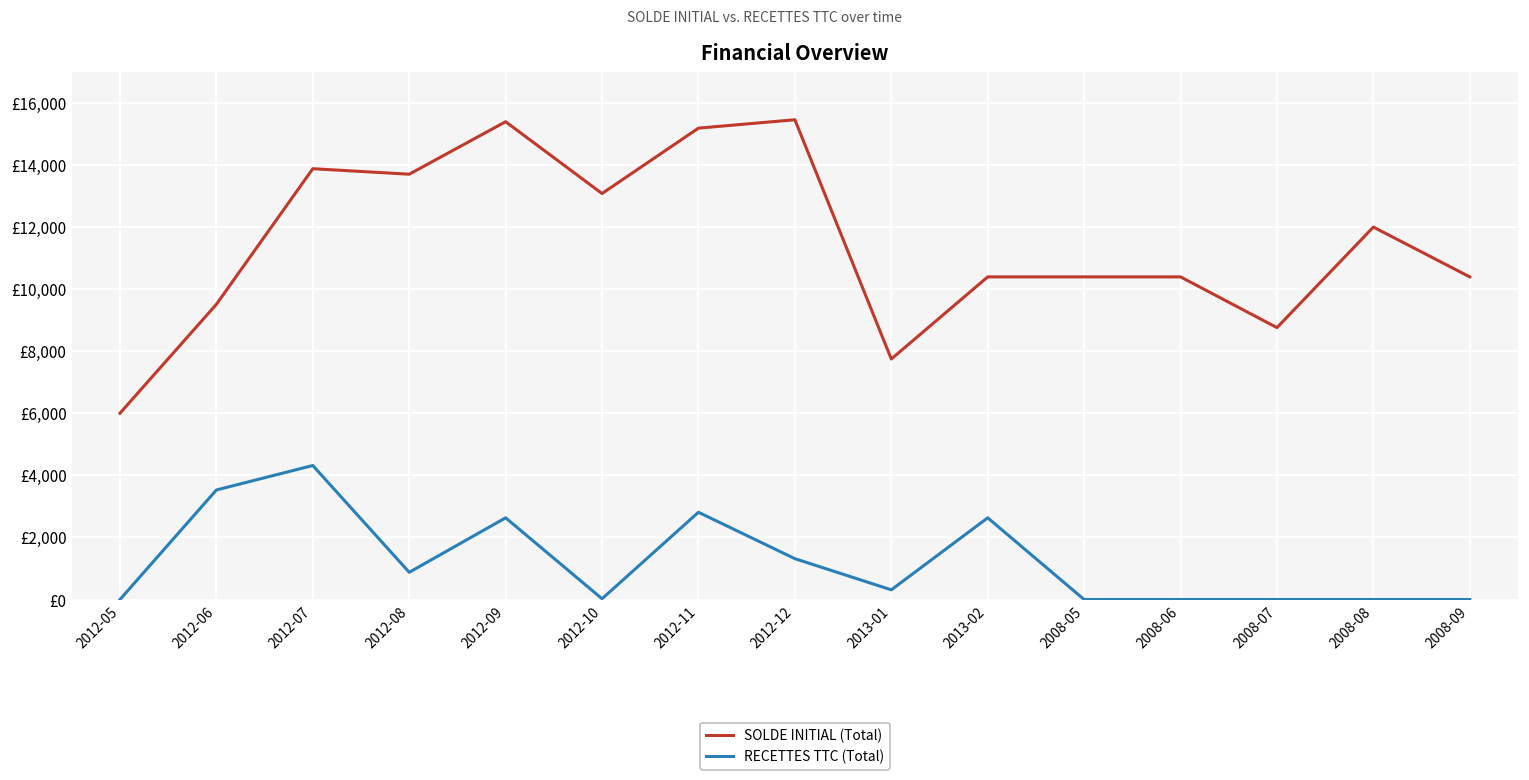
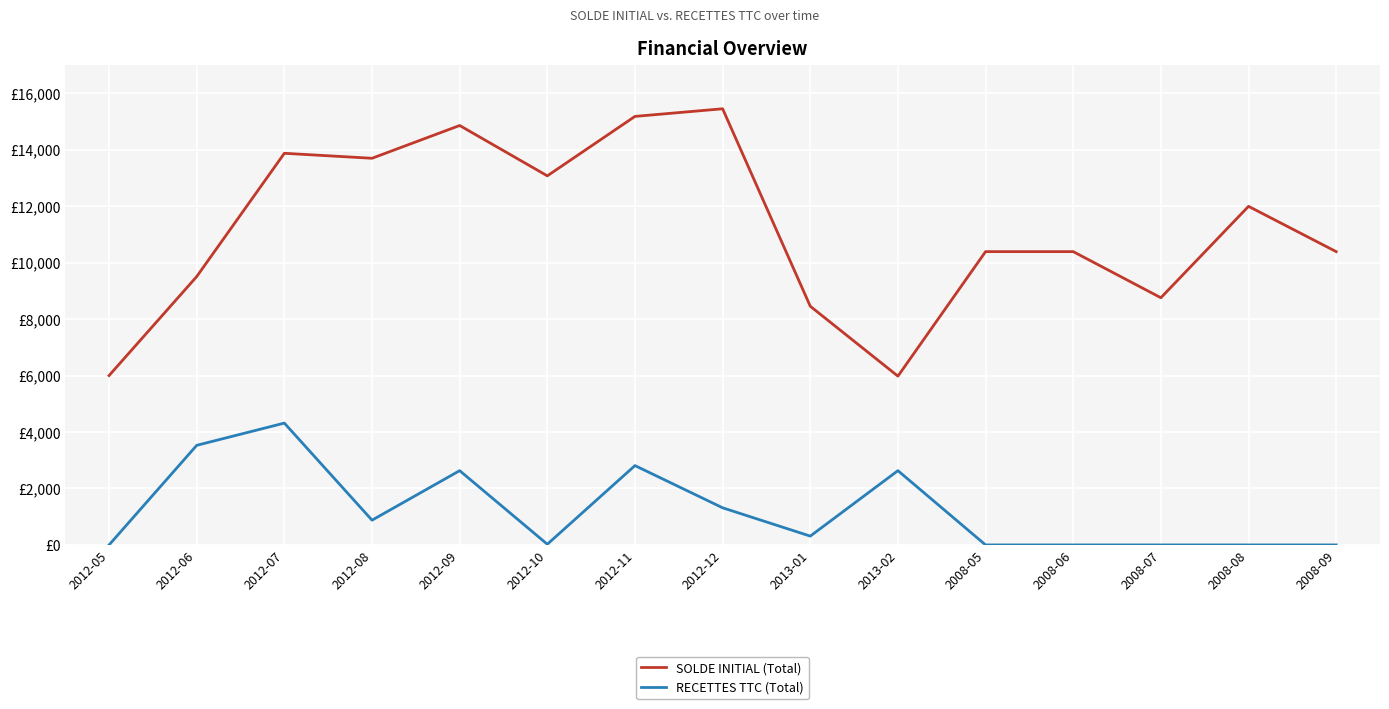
  {
    "SOLDE INITIAL (Total)": {
      "2012-05": "£6,000",
      "2012-06": "£9,500",
      "2012-07": "£13,900",
      "2012-08": "£13,700",
-     "2012-09": "£15,400",
+     "2012-09": "£14,900",
      "2012-10": "£13,100",
      "2012-11": "£15,200",
      "2012-12": "£15,500",
-     "2013-01": "£7,700",
-     "2013-02": "£10,400",
+     "2013-01": "£8,500",
+     "2013-02": "£6,000",
      "2008-05": "£10,400",
      "2008-06": "£10,400",
      "2008-07": "£8,800",
      "2008-08": "£12,000",
      "2008-09": "£10,400"
    },
    "RECETTES TTC (Total)": {
      "2012-05": "£0",
      "2012-06": "£3,500",
      "2012-07": "£4,300",
      "2012-08": "£900",
      "2012-09": "£2,600",
      "2012-10": "£0",
      "2012-11": "£2,800",
      "2012-12": "£1,300",
      "2013-01": "£300",
      "2013-02": "£2,600",
      "2008-05": "£0",
      "2008-06": "£0",
      "2008-07": "£0",
      "2008-08": "£0",
      "2008-09": "£0"
    }
  }
